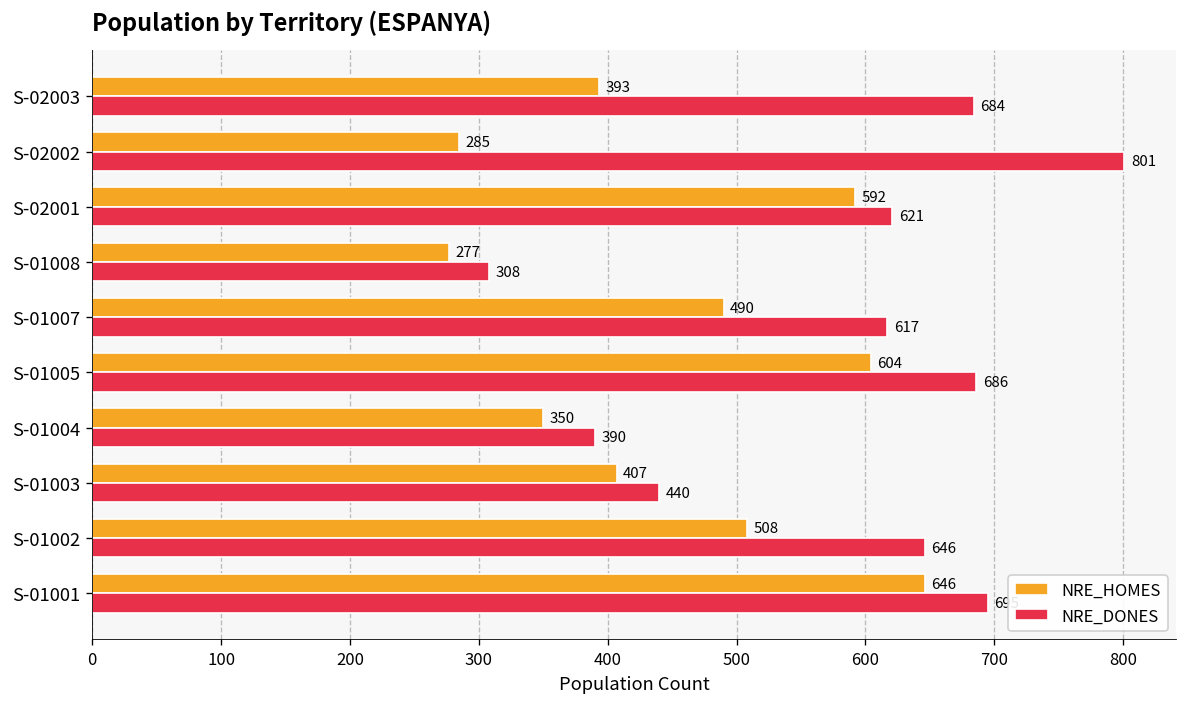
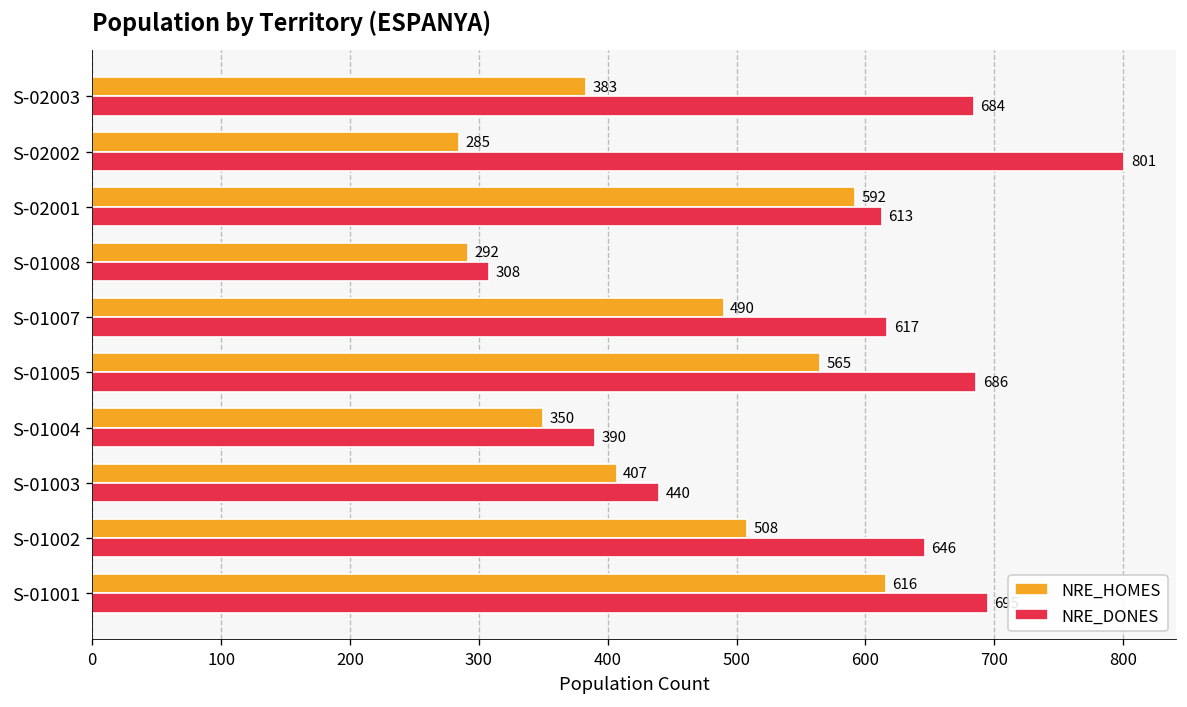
  {
    "NRE_HOMES": {
-     "S-02003": 393,
+     "S-02003": 383,
      "S-02002": 285,
      "S-02001": 592,
-     "S-01008": 277,
+     "S-01008": 292,
      "S-01007": 490,
-     "S-01005": 604,
+     "S-01005": 565,
      "S-01004": 350,
      "S-01003": 407,
      "S-01002": 508,
-     "S-01001": 646
+     "S-01001": 616
    },
    "NRE_DONES": {
      "S-02003": 684,
      "S-02002": 801,
-     "S-02001": 621,
+     "S-02001": 613,
      "S-01008": 308,
      "S-01007": 617,
      "S-01005": 686,
      "S-01004": 390,
      "S-01003": 440,
      "S-01002": 646
    }
  }
